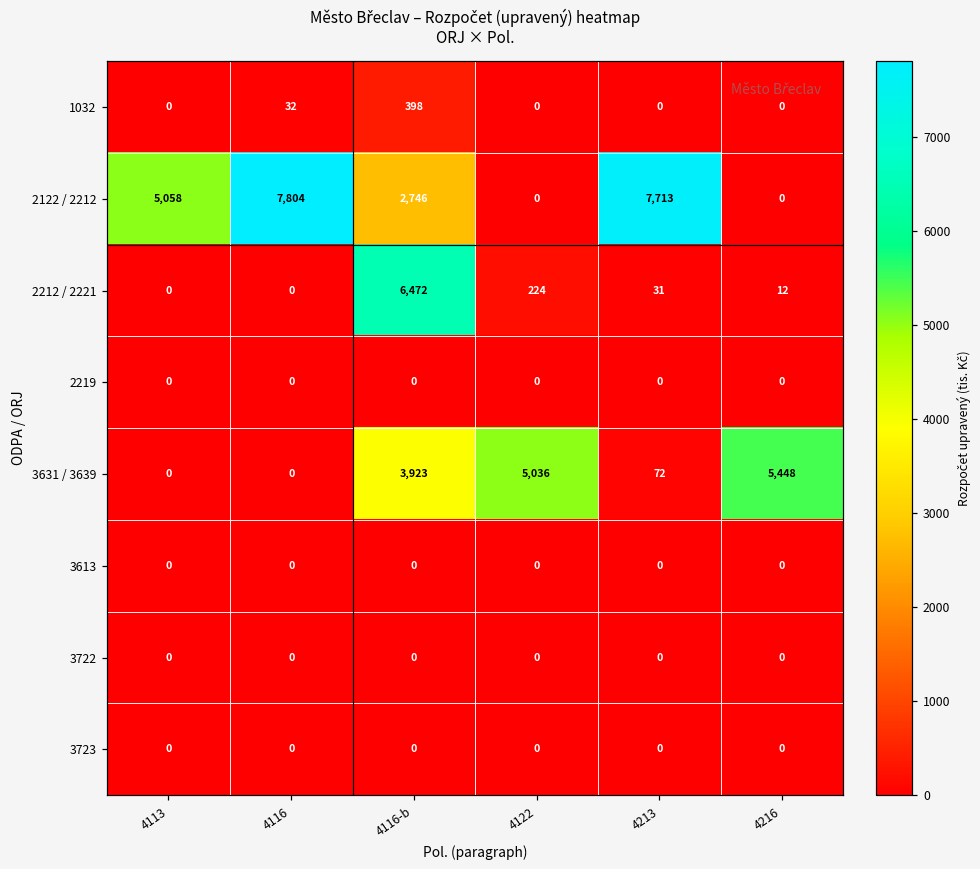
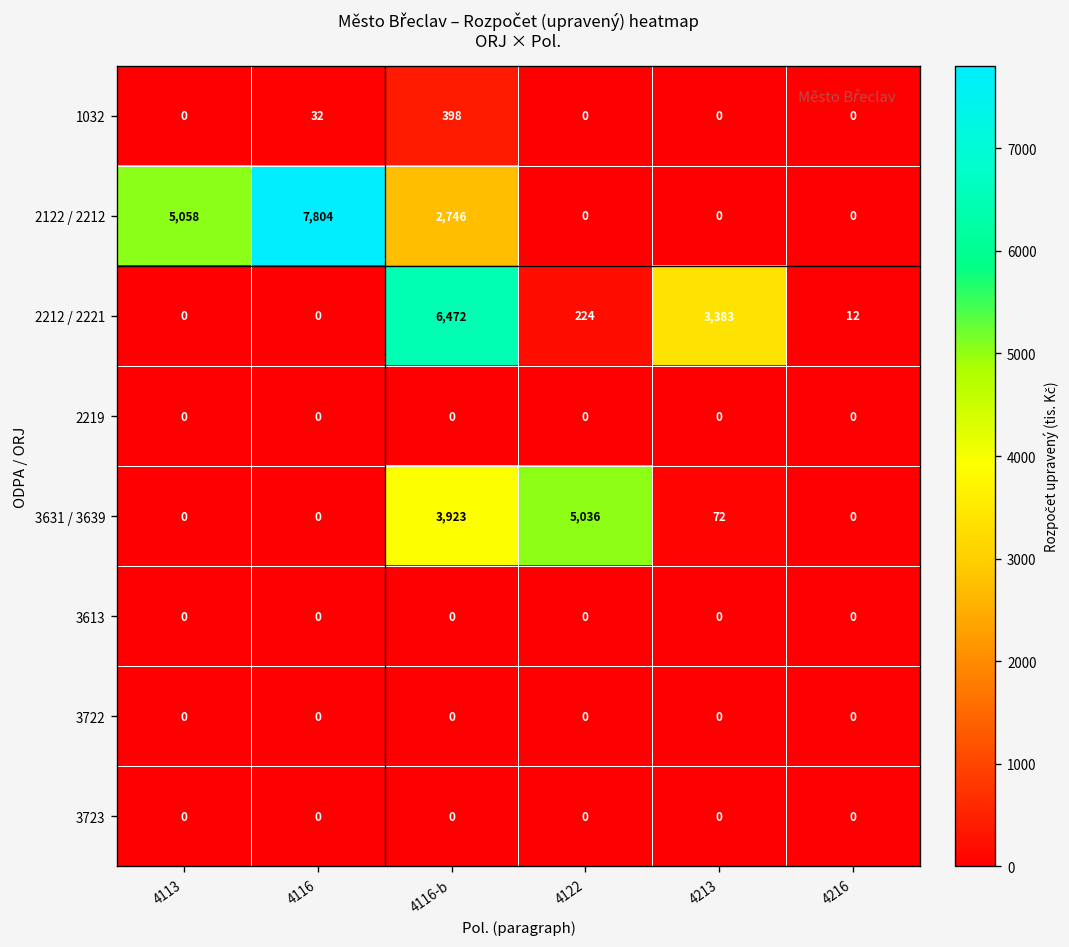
  {
    "1032": {
      "4113": "0",
      "4116": "32",
      "4116-b": "398",
      "4122": "0",
      "4213": "0"
    },
    "2122 / 2212": {
      "4113": "5,058",
      "4116": "7,804",
      "4116-b": "2,746",
      "4122": "0",
-     "4213": "7,713",
+     "4213": "0",
      "4216": "0"
    },
    "2212 / 2221": {
      "4113": "0",
      "4116": "0",
      "4116-b": "6,472",
      "4122": "224",
-     "4213": "31",
+     "4213": "3,383",
      "4216": "12"
    },
    "2219": {
      "4113": "0",
      "4116": "0",
      "4116-b": "0",
      "4122": "0",
      "4213": "0",
      "4216": "0"
    },
    "3631 / 3639": {
      "4113": "0",
      "4116": "0",
      "4116-b": "3,923",
      "4122": "5,036",
      "4213": "72",
-     "4216": "5,448"
+     "4216": "0"
    },
    "3613": {
      "4113": "0",
      "4116": "0",
      "4116-b": "0",
      "4122": "0",
      "4213": "0",
      "4216": "0"
    },
    "3722": {
      "4113": "0",
      "4116": "0",
      "4116-b": "0",
      "4122": "0",
      "4213": "0",
      "4216": "0"
    },
    "3723": {
      "4113": "0",
      "4116": "0",
      "4116-b": "0",
      "4122": "0",
      "4213": "0",
      "4216": "0"
    }
  }
